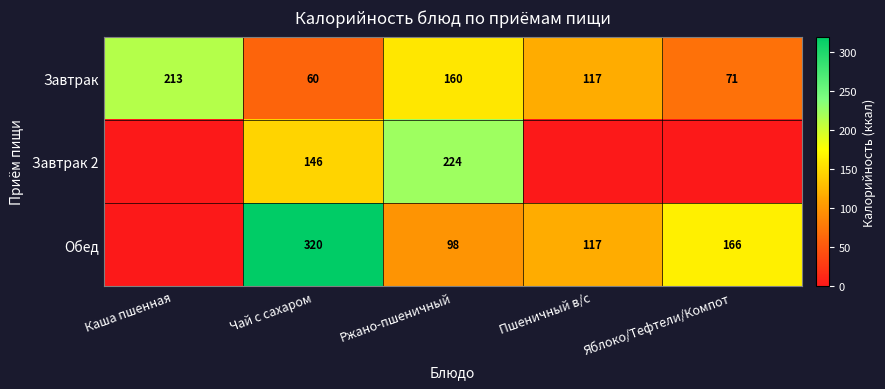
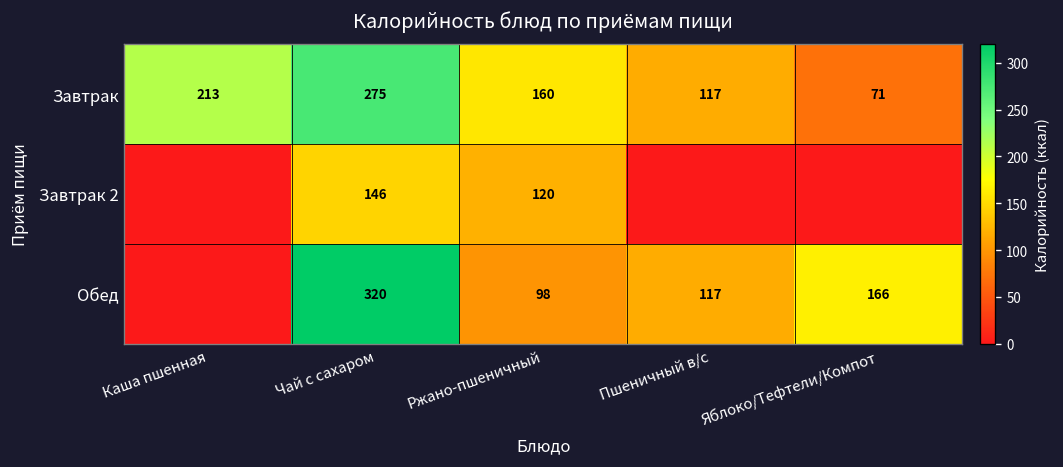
  {
    "Завтрак": {
      "Каша пшенная": 213,
-     "Чай с сахаром": 60,
+     "Чай с сахаром": 275,
      "Ржано-пшеничный": 160,
      "Пшеничный в/с": 117,
      "Яблоко/Тефтели/Компот": 71
    },
    "Завтрак 2": {
      "Чай с сахаром": 146,
-     "Ржано-пшеничный": 224
+     "Ржано-пшеничный": 120
    },
    "Обед": {
      "Чай с сахаром": 320,
      "Ржано-пшеничный": 98,
      "Пшеничный в/с": 117,
      "Яблоко/Тефтели/Компот": 166
    }
  }
